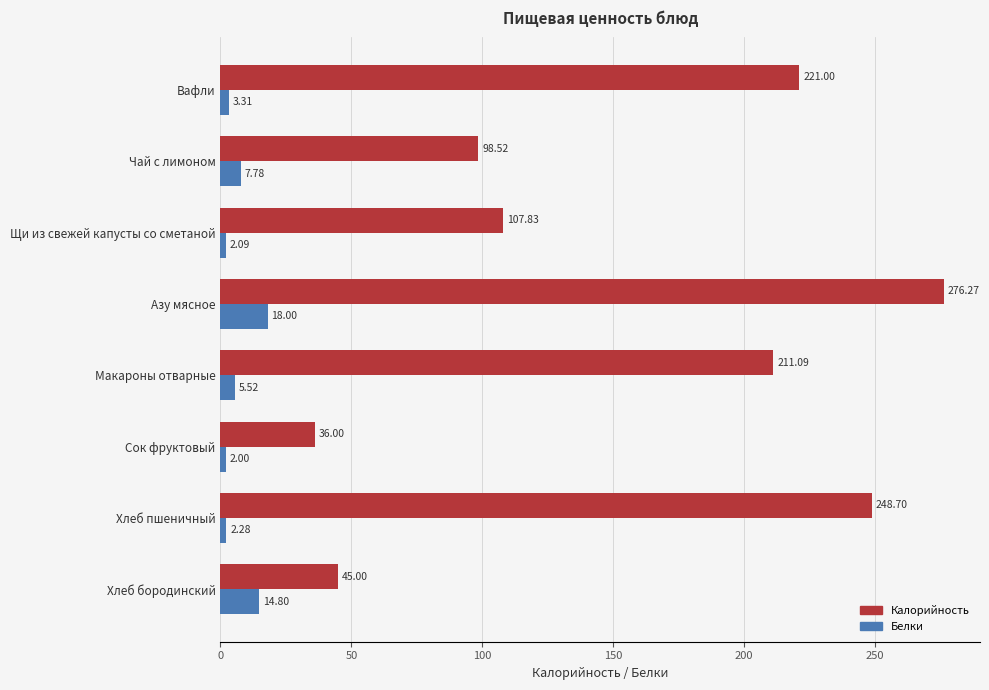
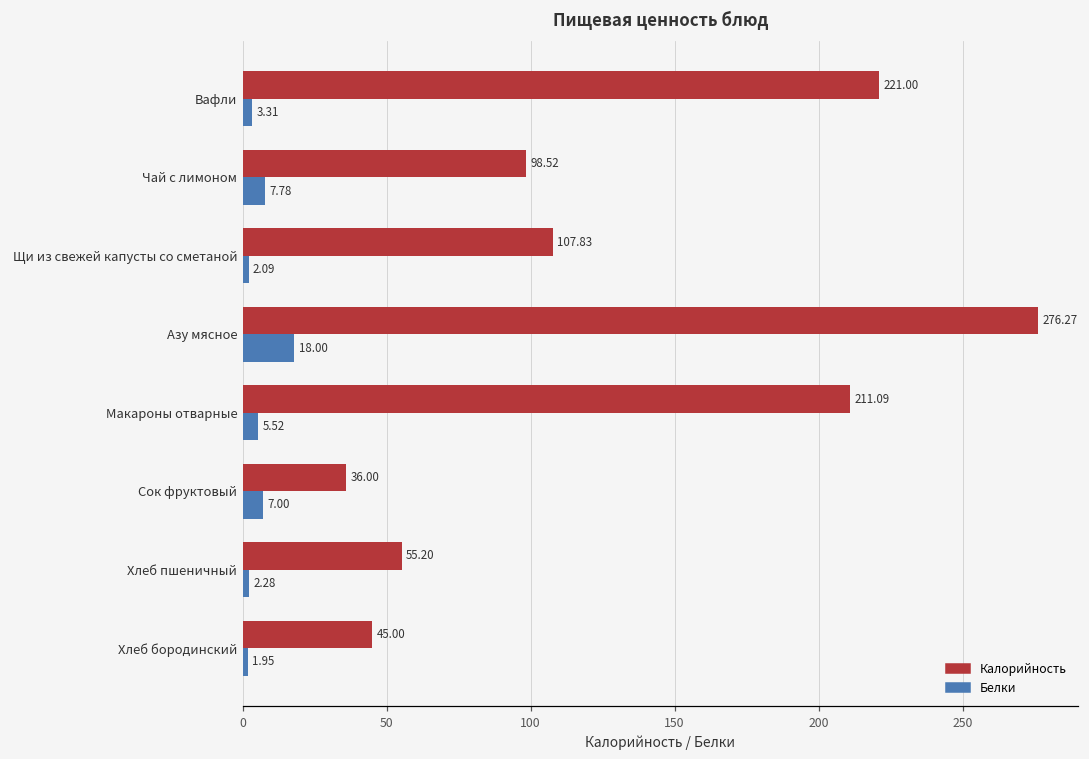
  {
    "Калорийность": {
      "Вафли": 221.00,
      "Чай с лимоном": 98.52,
      "Щи из свежей капусты со сметаной": 107.83,
      "Азу мясное": 276.27,
      "Макароны отварные": 211.09,
      "Сок фруктовый": 36.00,
-     "Хлеб пшеничный": 248.70,
+     "Хлеб пшеничный": 55.20,
      "Хлеб бородинский": 45.00
    },
    "Белки": {
      "Вафли": 3.31,
      "Чай с лимоном": 7.78,
      "Щи из свежей капусты со сметаной": 2.09,
      "Азу мясное": 18.00,
      "Макароны отварные": 5.52,
-     "Сок фруктовый": 2.00,
+     "Сок фруктовый": 7.00,
      "Хлеб пшеничный": 2.28,
-     "Хлеб бородинский": 14.80
+     "Хлеб бородинский": 1.95
    }
  }
